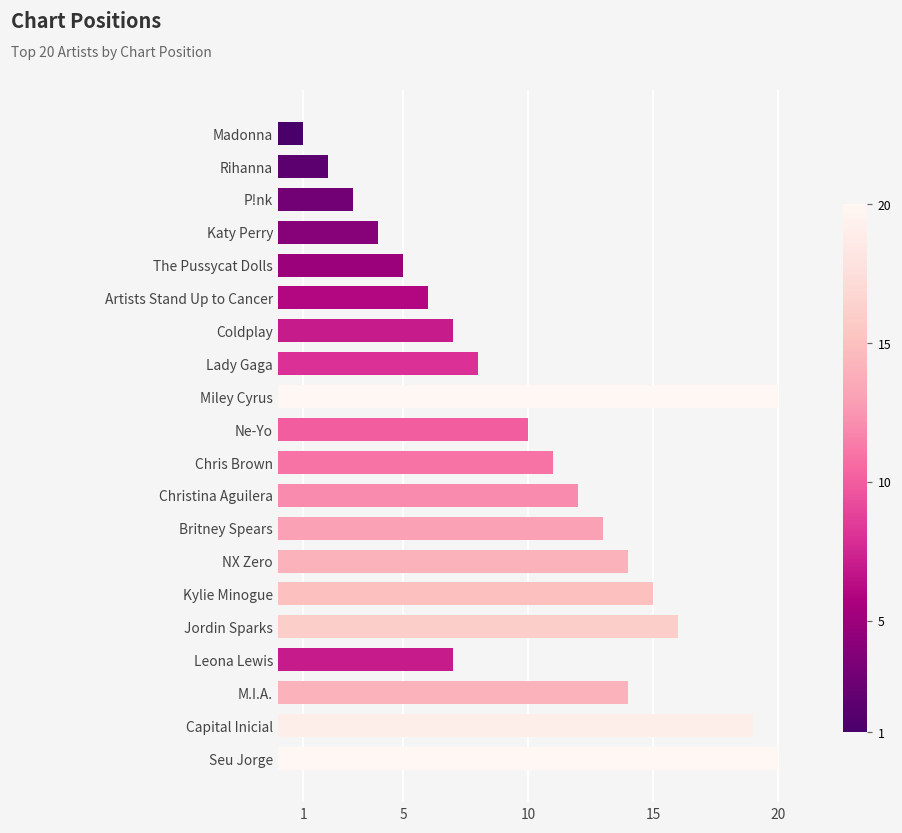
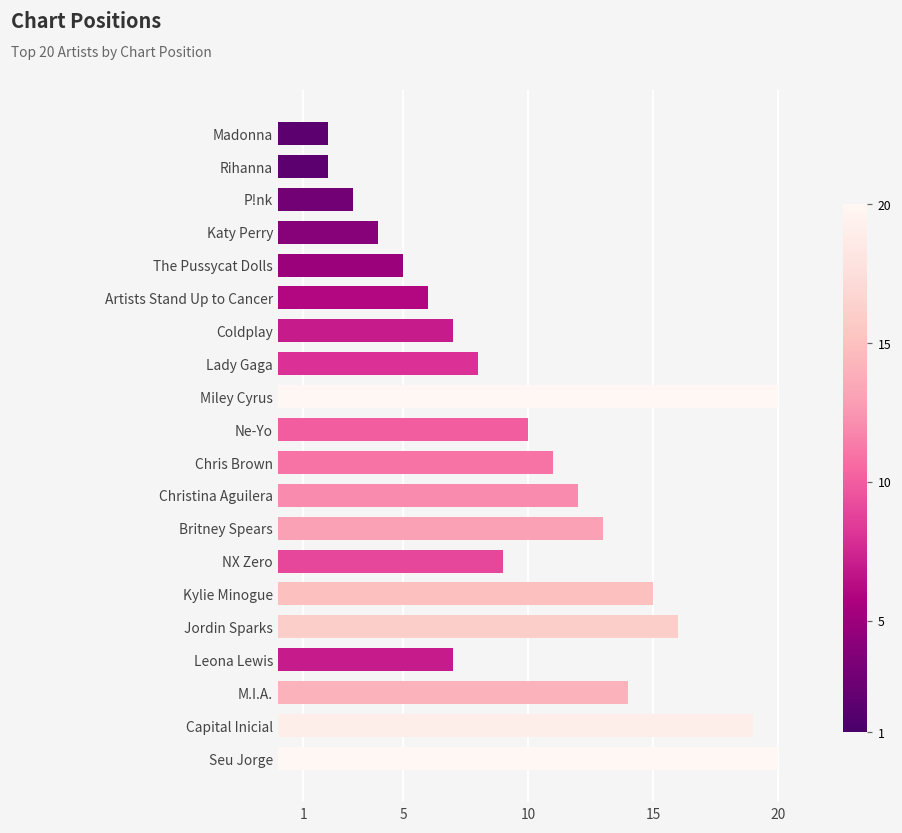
  {
-   "Madonna": 1,
+   "Madonna": 2,
    "Rihanna": 2,
    "P!nk": 3,
    "Katy Perry": 4,
    "The Pussycat Dolls": 5,
    "Artists Stand Up to Cancer": 6,
    "Coldplay": 7,
    "Lady Gaga": 8,
    "Miley Cyrus": 20,
    "Ne-Yo": 10,
    "Chris Brown": 11,
    "Christina Aguilera": 12,
    "Britney Spears": 13,
-   "NX Zero": 14,
+   "NX Zero": 9,
    "Kylie Minogue": 15,
    "Jordin Sparks": 16,
    "Leona Lewis": 7,
    "M.I.A.": 14,
    "Capital Inicial": 19,
    "Seu Jorge": 20
  }
